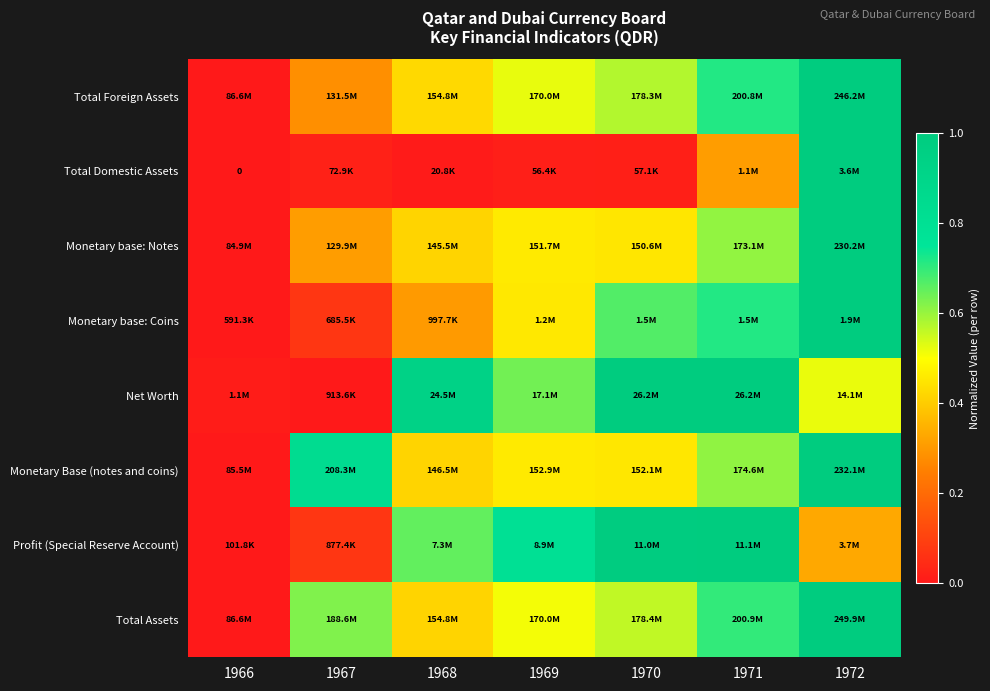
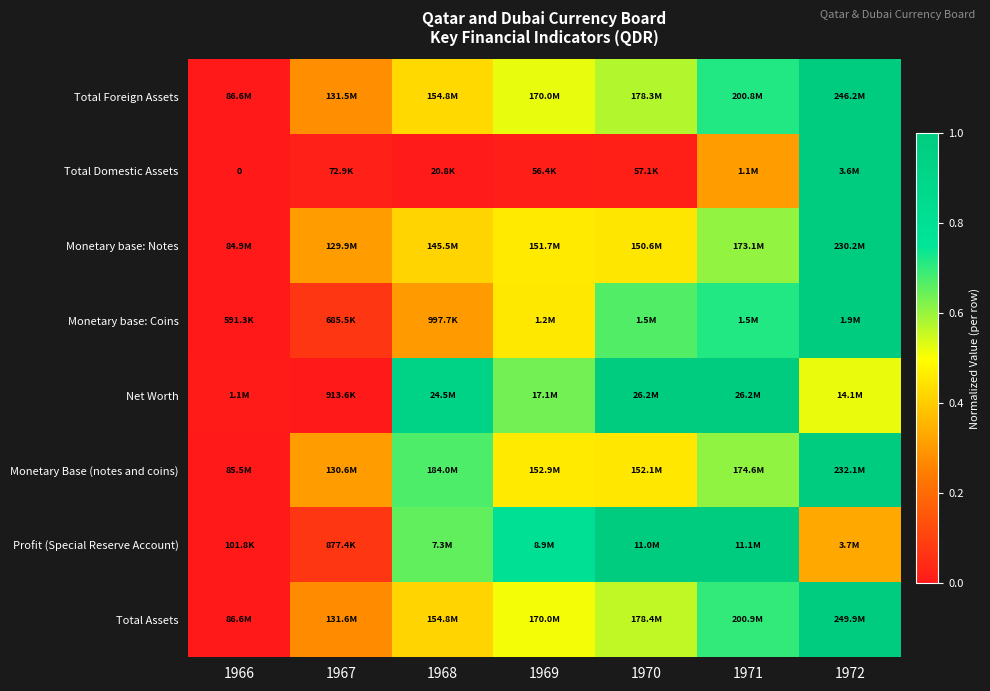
  {
    "Total Foreign Assets": {
      "1966": "86.6M",
      "1967": "131.5M",
      "1968": "154.8M",
      "1969": "170.0M",
      "1970": "178.3M",
      "1971": "200.8M",
      "1972": "246.2M"
    },
    "Total Domestic Assets": {
      "1966": "0",
      "1967": "72.9K",
      "1968": "20.8K",
      "1969": "56.4K",
      "1970": "57.1K",
      "1971": "1.1M",
      "1972": "3.6M"
    },
    "Monetary base: Notes": {
      "1966": "84.9M",
      "1967": "129.9M",
      "1968": "145.5M",
      "1969": "151.7M",
      "1970": "150.6M",
      "1971": "173.1M",
      "1972": "230.2M"
    },
    "Monetary base: Coins": {
      "1966": "591.3K",
      "1967": "685.5K",
      "1968": "997.7K",
      "1969": "1.2M",
      "1970": "1.5M",
      "1971": "1.5M",
      "1972": "1.9M"
    },
    "Net Worth": {
      "1966": "1.1M",
      "1967": "913.6K",
      "1968": "24.5M",
      "1969": "17.1M",
      "1970": "26.2M",
      "1971": "26.2M",
      "1972": "14.1M"
    },
    "Monetary Base (notes and coins)": {
      "1966": "85.5M",
-     "1967": "208.3M",
-     "1968": "146.5M",
+     "1967": "130.6M",
+     "1968": "184.0M",
      "1969": "152.9M",
      "1970": "152.1M",
      "1971": "174.6M",
      "1972": "232.1M"
    },
    "Profit (Special Reserve Account)": {
      "1966": "101.8K",
      "1967": "877.4K",
      "1968": "7.3M",
      "1969": "8.9M",
      "1970": "11.0M",
      "1971": "11.1M",
      "1972": "3.7M"
    },
    "Total Assets": {
      "1966": "86.6M",
-     "1967": "188.6M",
+     "1967": "131.6M",
      "1968": "154.8M",
      "1969": "170.0M",
      "1970": "178.4M",
      "1971": "200.9M",
      "1972": "249.9M"
    }
  }
